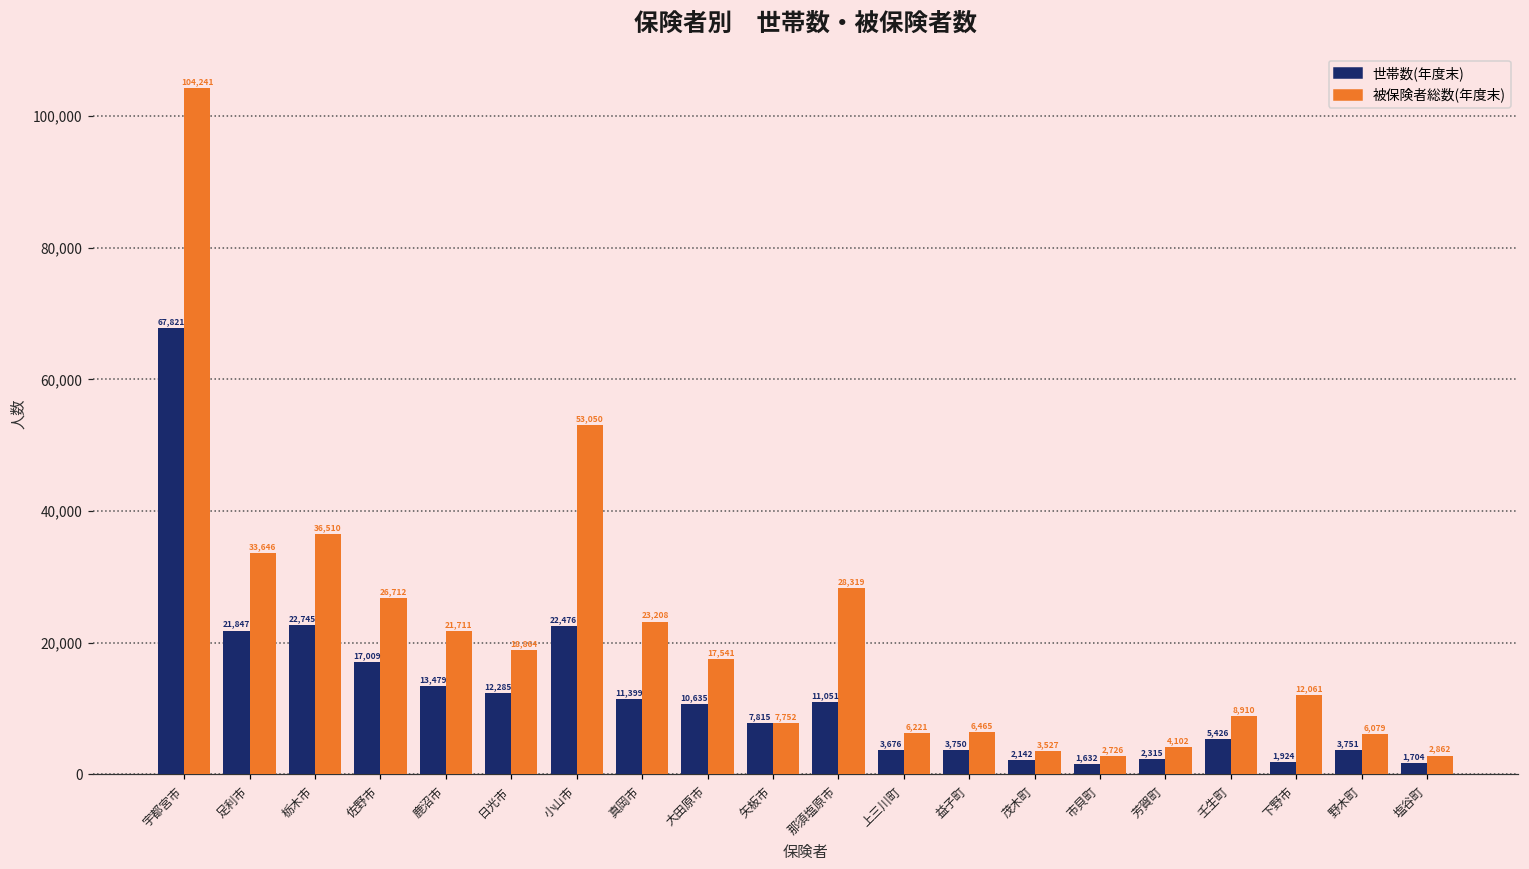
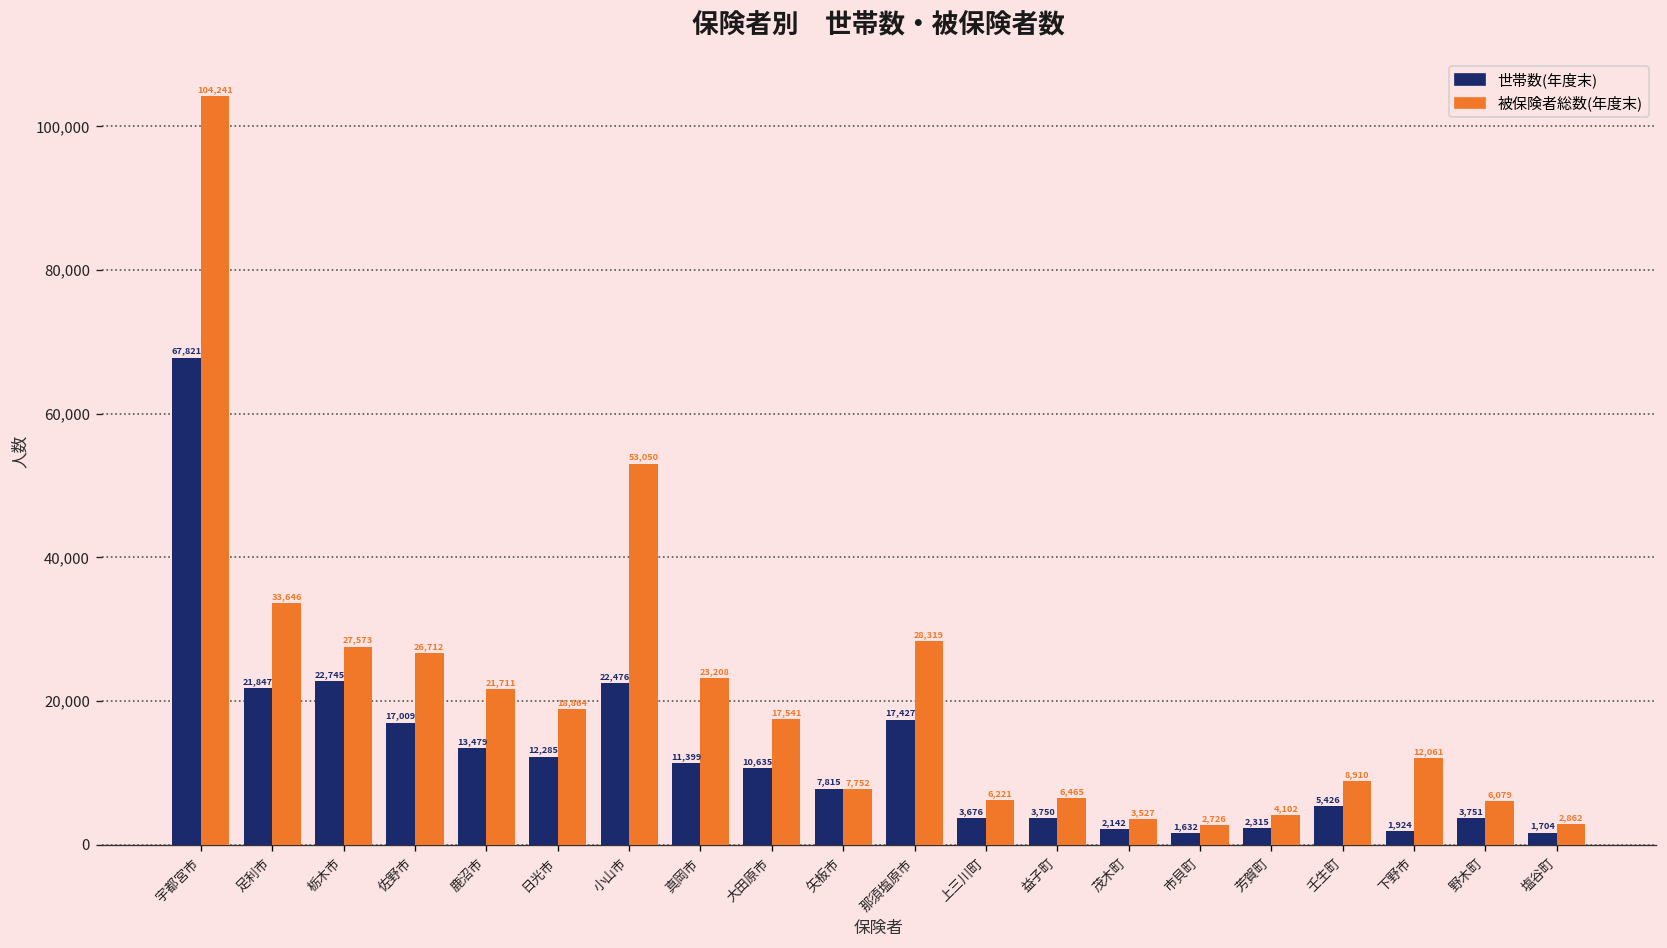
  {
    "世帯数(年度末)": {
      "宇都宮市": "67,821",
      "足利市": "21,847",
      "栃木市": "22,745",
      "佐野市": "17,009",
      "鹿沼市": "13,479",
      "日光市": "12,285",
      "小山市": "22,476",
      "真岡市": "11,399",
      "大田原市": "10,635",
      "矢板市": "7,815",
-     "那須塩原市": "11,051",
+     "那須塩原市": "17,427",
      "上三川町": "3,676",
      "益子町": "3,750",
      "茂木町": "2,142",
      "市貝町": "1,632",
      "芳賀町": "2,315",
      "壬生町": "5,426",
      "下野市": "1,924",
      "野木町": "3,751",
      "塩谷町": "1,704"
    },
    "被保険者総数(年度末)": {
      "宇都宮市": "104,241",
      "足利市": "33,646",
-     "栃木市": "36,510",
+     "栃木市": "27,573",
      "佐野市": "26,712",
      "鹿沼市": "21,711",
      "日光市": "18,864",
      "小山市": "53,050",
      "真岡市": "23,208",
      "大田原市": "17,541",
      "矢板市": "7,752",
      "那須塩原市": "28,319",
      "上三川町": "6,221",
      "益子町": "6,465",
      "茂木町": "3,527",
      "市貝町": "2,726",
      "芳賀町": "4,102",
      "壬生町": "8,910",
      "下野市": "12,061",
      "野木町": "6,079",
      "塩谷町": "2,862"
    }
  }
